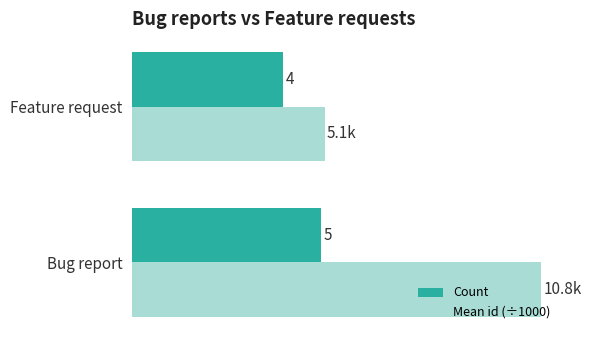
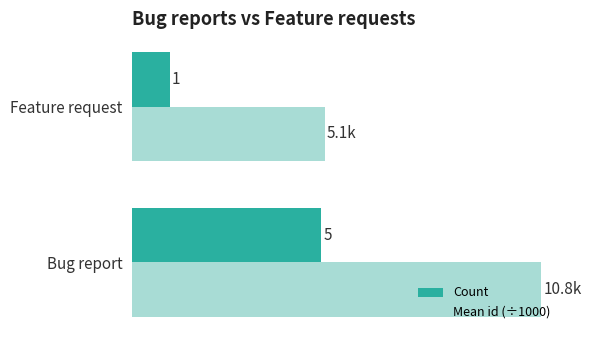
  {
    "Count": {
-     "Feature request": "4",
+     "Feature request": "1",
      "Bug report": "5"
    },
    "Mean id (÷1000)": {
      "Feature request": "5.1k",
      "Bug report": "10.8k"
    }
  }
